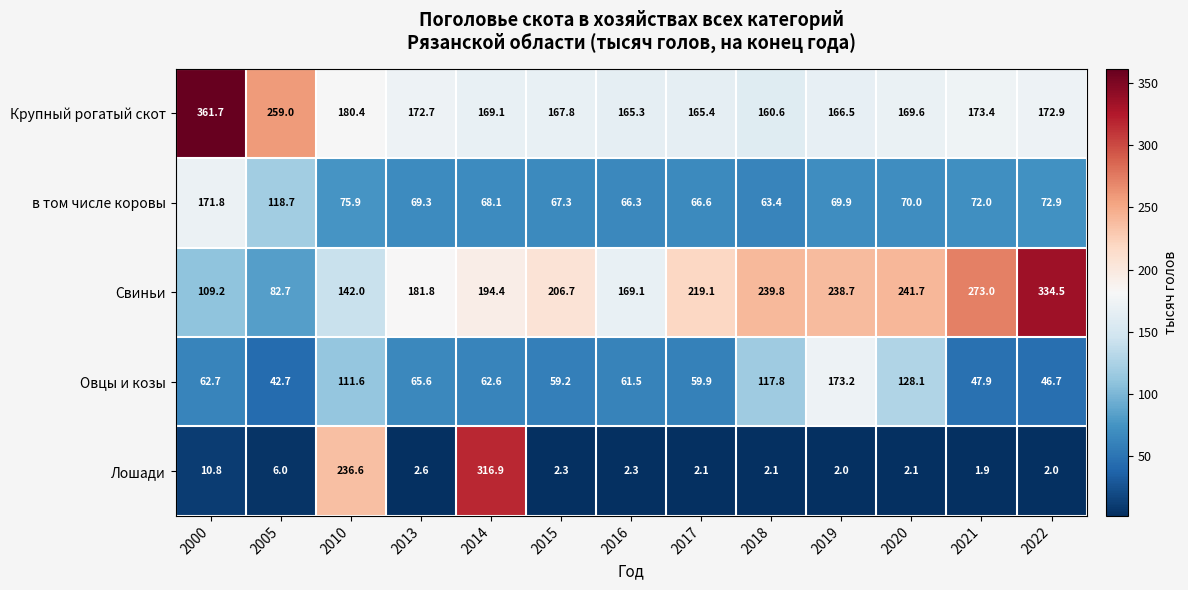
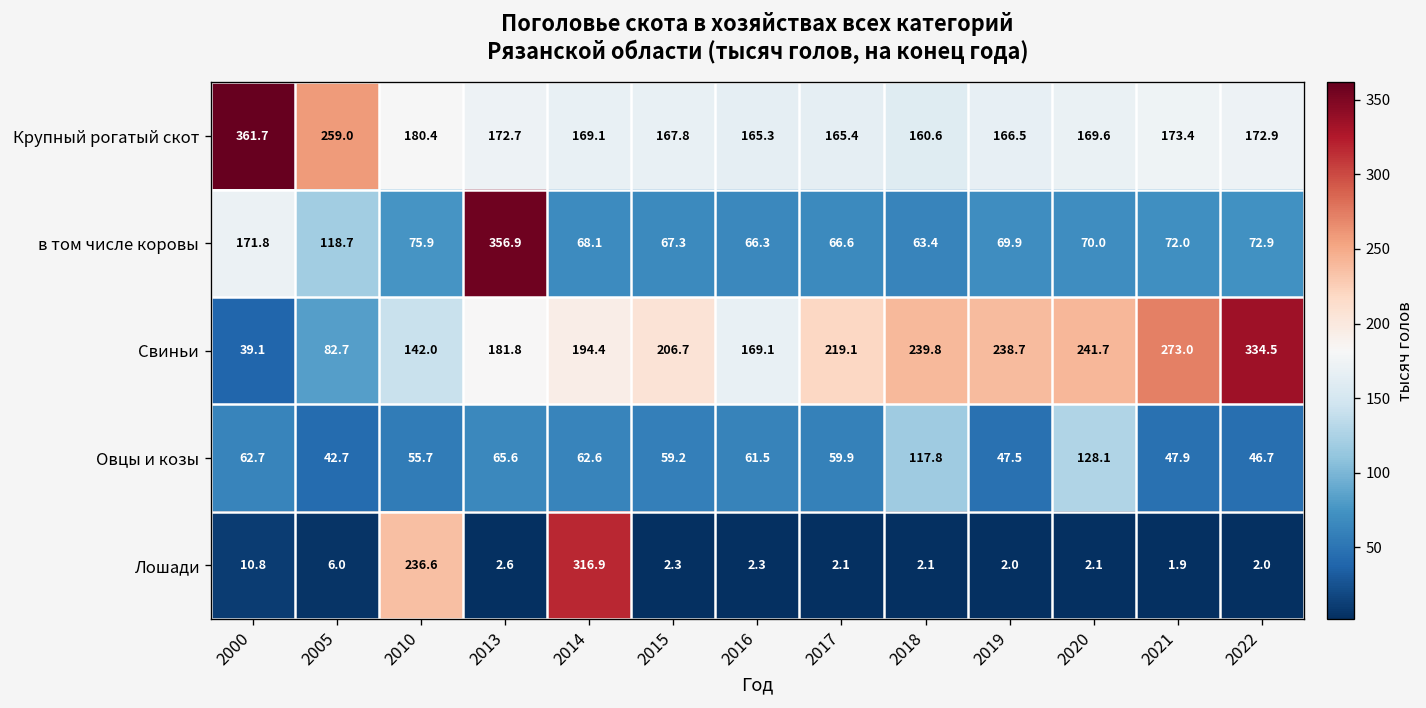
  {
    "Крупный рогатый скот": {
      "2000": 361.7,
      "2005": 259.0,
      "2010": 180.4,
      "2013": 172.7,
      "2014": 169.1,
      "2015": 167.8,
      "2016": 165.3,
      "2017": 165.4,
      "2018": 160.6,
      "2019": 166.5,
      "2020": 169.6,
      "2021": 173.4,
      "2022": 172.9
    },
    "в том числе коровы": {
      "2000": 171.8,
      "2005": 118.7,
      "2010": 75.9,
-     "2013": 69.3,
+     "2013": 356.9,
      "2014": 68.1,
      "2015": 67.3,
      "2016": 66.3,
      "2017": 66.6,
      "2018": 63.4,
      "2019": 69.9,
      "2020": 70.0,
      "2021": 72.0,
      "2022": 72.9
    },
    "Свиньи": {
-     "2000": 109.2,
+     "2000": 39.1,
      "2005": 82.7,
      "2010": 142.0,
      "2013": 181.8,
      "2014": 194.4,
      "2015": 206.7,
      "2016": 169.1,
      "2017": 219.1,
      "2018": 239.8,
      "2019": 238.7,
      "2020": 241.7,
      "2021": 273.0,
      "2022": 334.5
    },
    "Овцы и козы": {
      "2000": 62.7,
      "2005": 42.7,
-     "2010": 111.6,
+     "2010": 55.7,
      "2013": 65.6,
      "2014": 62.6,
      "2015": 59.2,
      "2016": 61.5,
      "2017": 59.9,
      "2018": 117.8,
-     "2019": 173.2,
+     "2019": 47.5,
      "2020": 128.1,
      "2021": 47.9,
      "2022": 46.7
    },
    "Лошади": {
      "2000": 10.8,
      "2005": 6.0,
      "2010": 236.6,
      "2013": 2.6,
      "2014": 316.9,
      "2015": 2.3,
      "2016": 2.3,
      "2017": 2.1,
      "2018": 2.1,
      "2019": 2.0,
      "2020": 2.1,
      "2021": 1.9,
      "2022": 2.0
    }
  }
